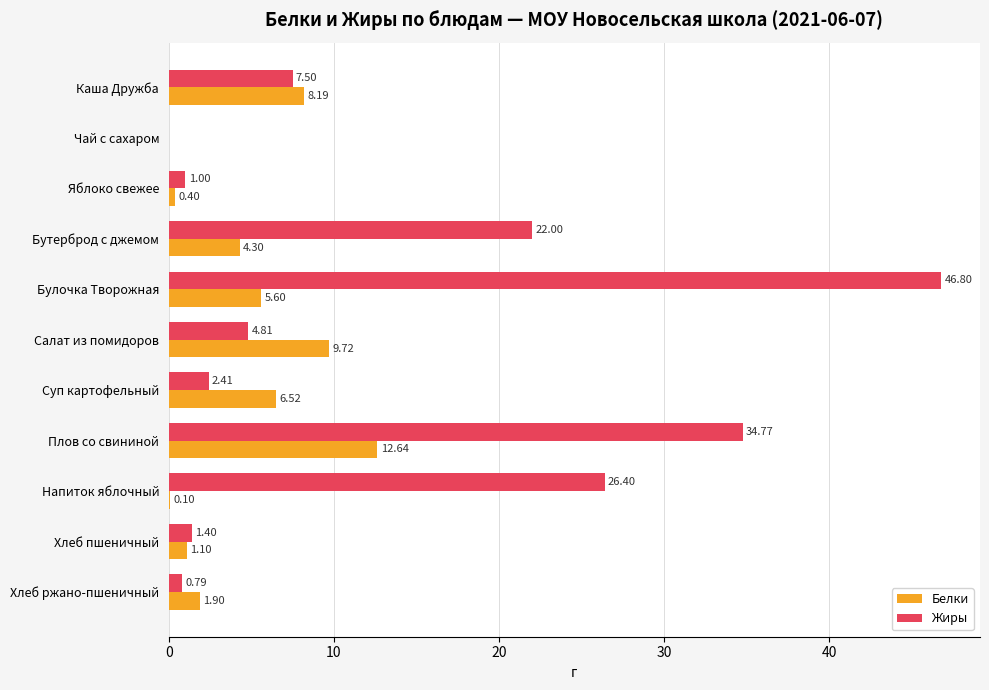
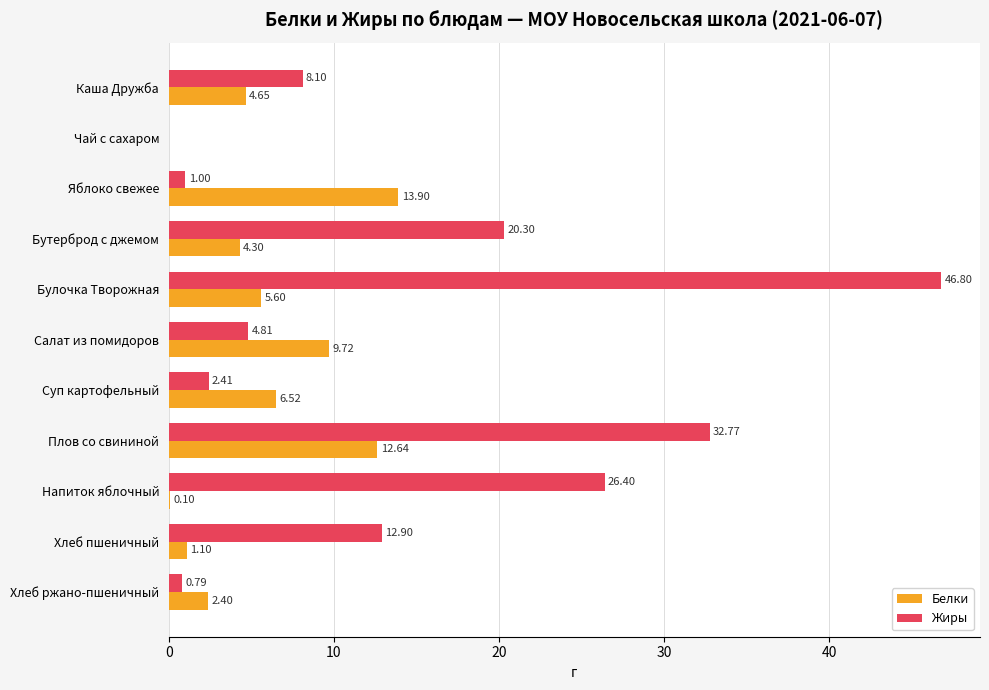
  {
    "Белки": {
-     "Каша Дружба": 8.19,
-     "Яблоко свежее": 0.40,
+     "Каша Дружба": 4.65,
+     "Яблоко свежее": 13.90,
      "Бутерброд с джемом": 4.30,
      "Булочка Творожная": 5.60,
      "Салат из помидоров": 9.72,
      "Суп картофельный": 6.52,
      "Плов со свининой": 12.64,
      "Напиток яблочный": 0.10,
      "Хлеб пшеничный": 1.10,
-     "Хлеб ржано-пшеничный": 1.90
+     "Хлеб ржано-пшеничный": 2.40
    },
    "Жиры": {
-     "Каша Дружба": 7.50,
+     "Каша Дружба": 8.10,
      "Яблоко свежее": 1.00,
-     "Бутерброд с джемом": 22.00,
+     "Бутерброд с джемом": 20.30,
      "Булочка Творожная": 46.80,
      "Салат из помидоров": 4.81,
      "Суп картофельный": 2.41,
-     "Плов со свининой": 34.77,
+     "Плов со свининой": 32.77,
      "Напиток яблочный": 26.40,
-     "Хлеб пшеничный": 1.40,
+     "Хлеб пшеничный": 12.90,
      "Хлеб ржано-пшеничный": 0.79
    }
  }
